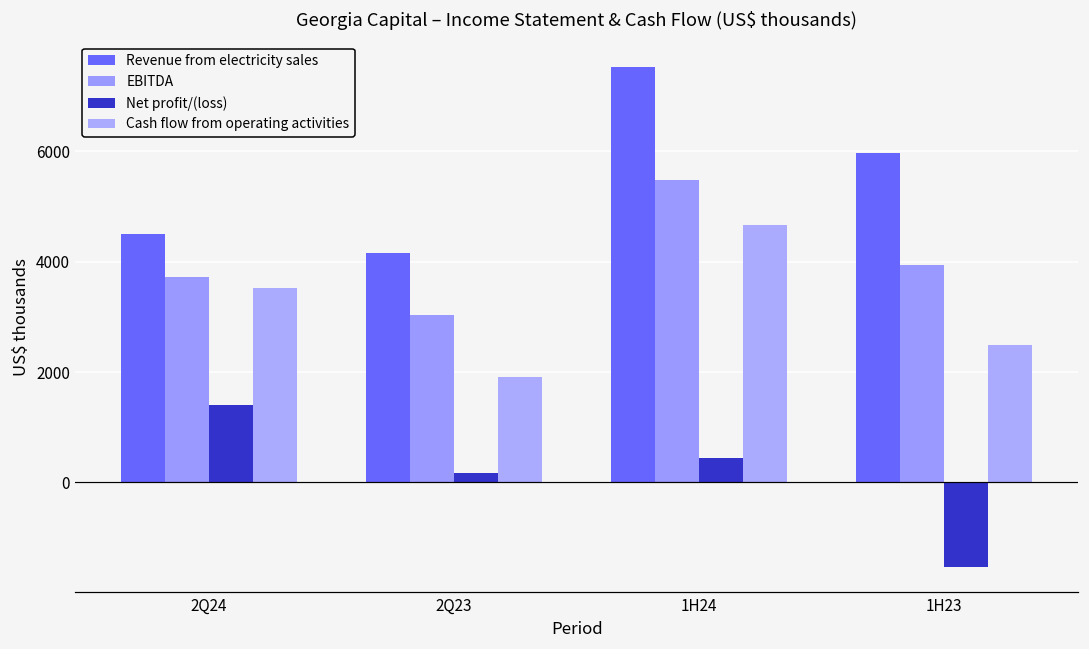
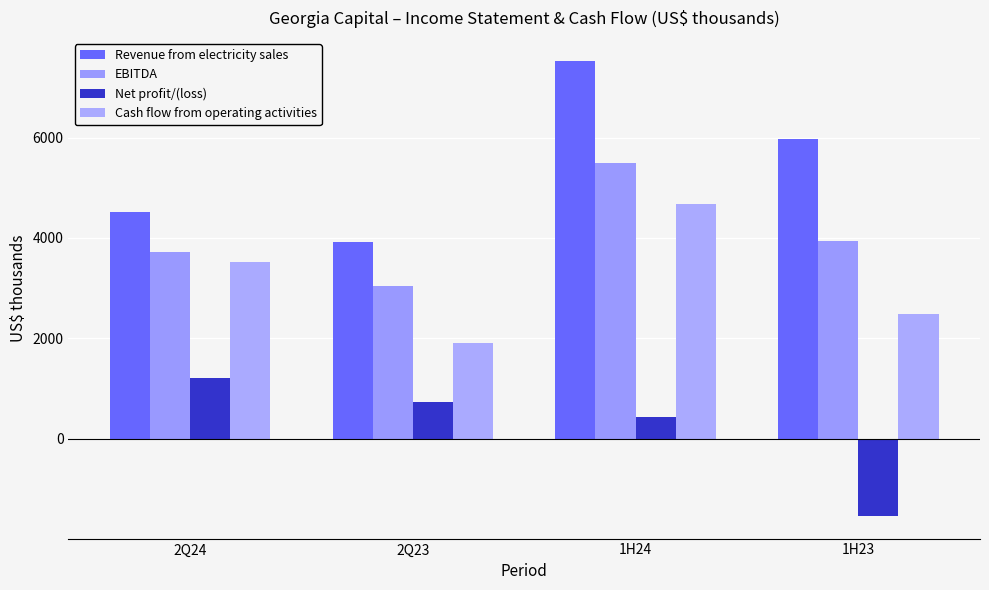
  {
    "Revenue from electricity sales": {
      "2Q24": 4500,
-     "2Q23": 4200,
+     "2Q23": 3900,
      "1H24": 7500,
      "1H23": 6000
    },
    "Net profit/(loss)": {
-     "2Q24": 1400,
-     "2Q23": 200,
+     "2Q24": 1200,
+     "2Q23": 700,
      "1H24": 400,
      "1H23": -1500
    }
  }
